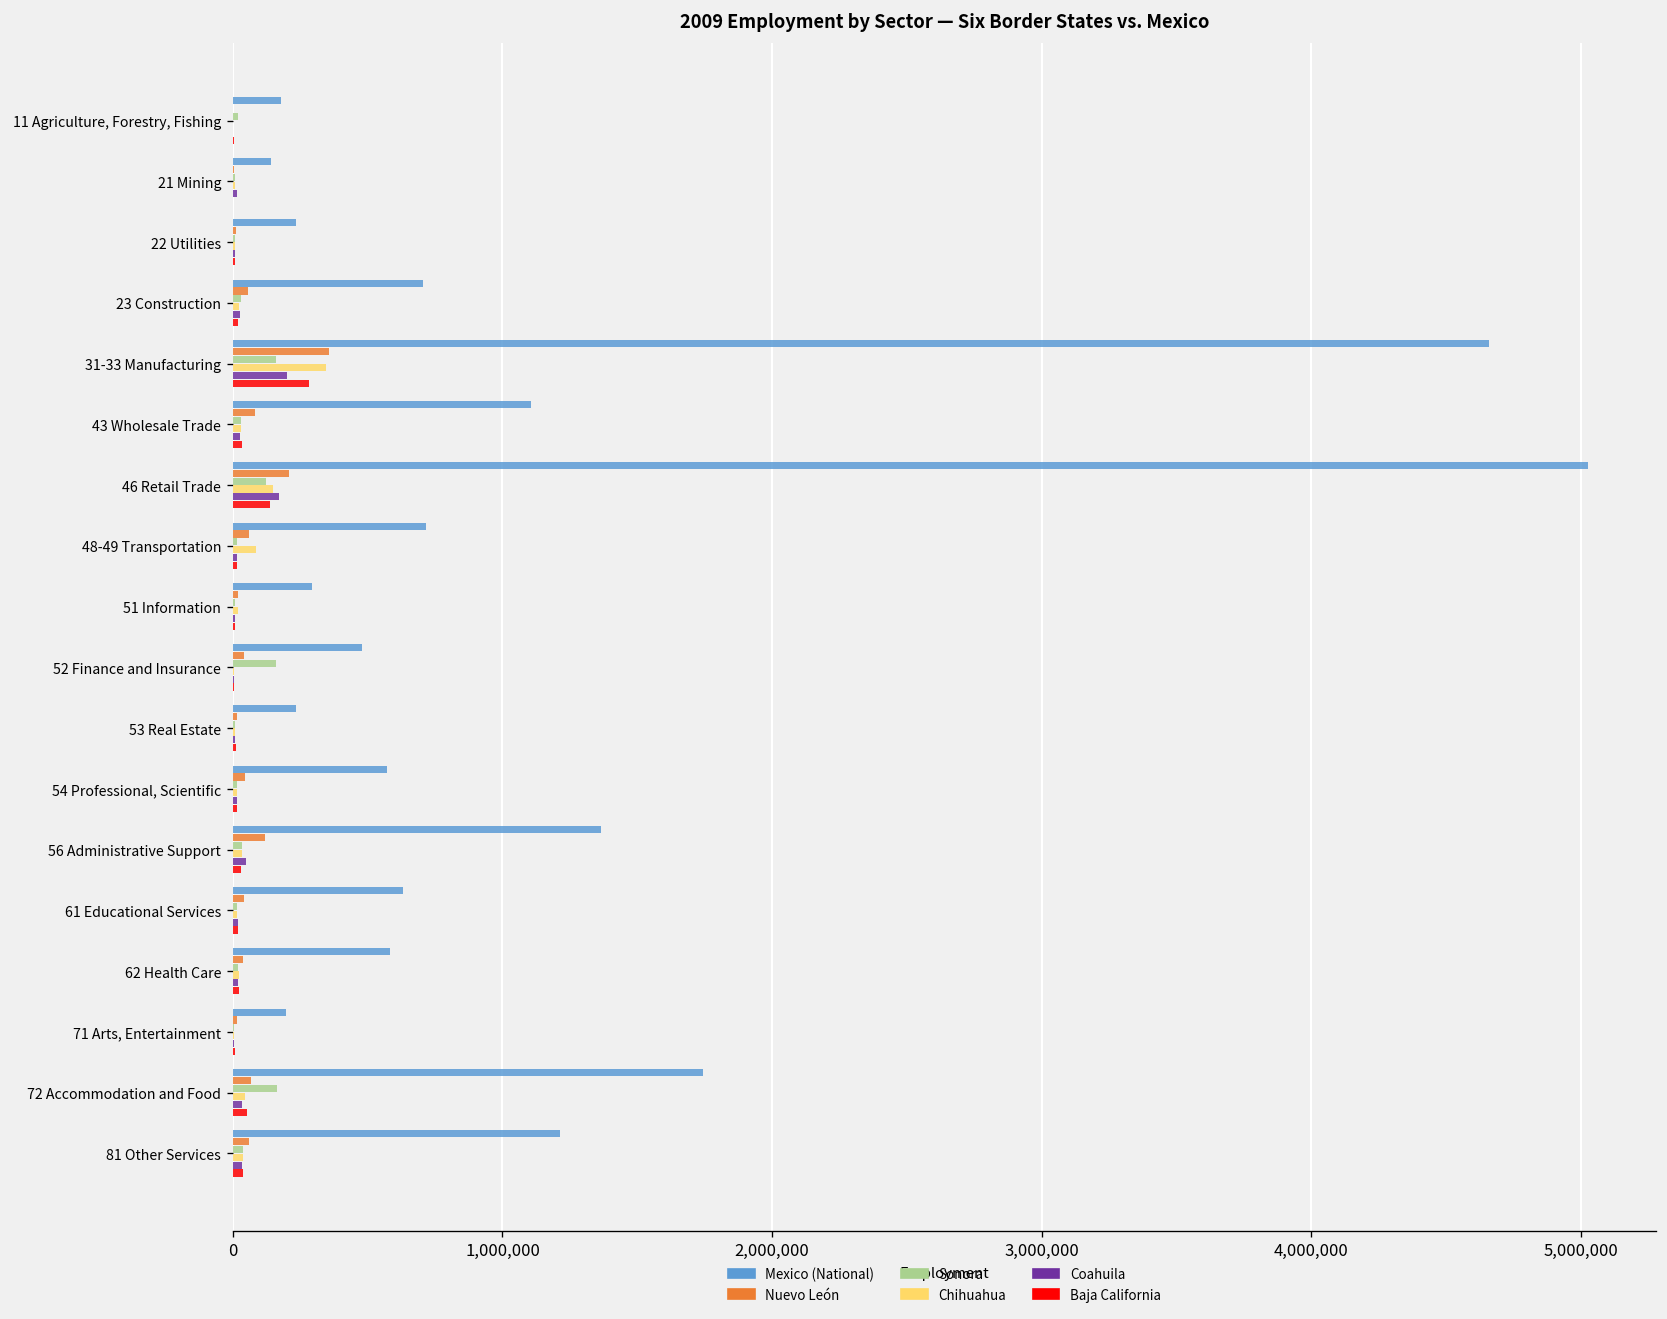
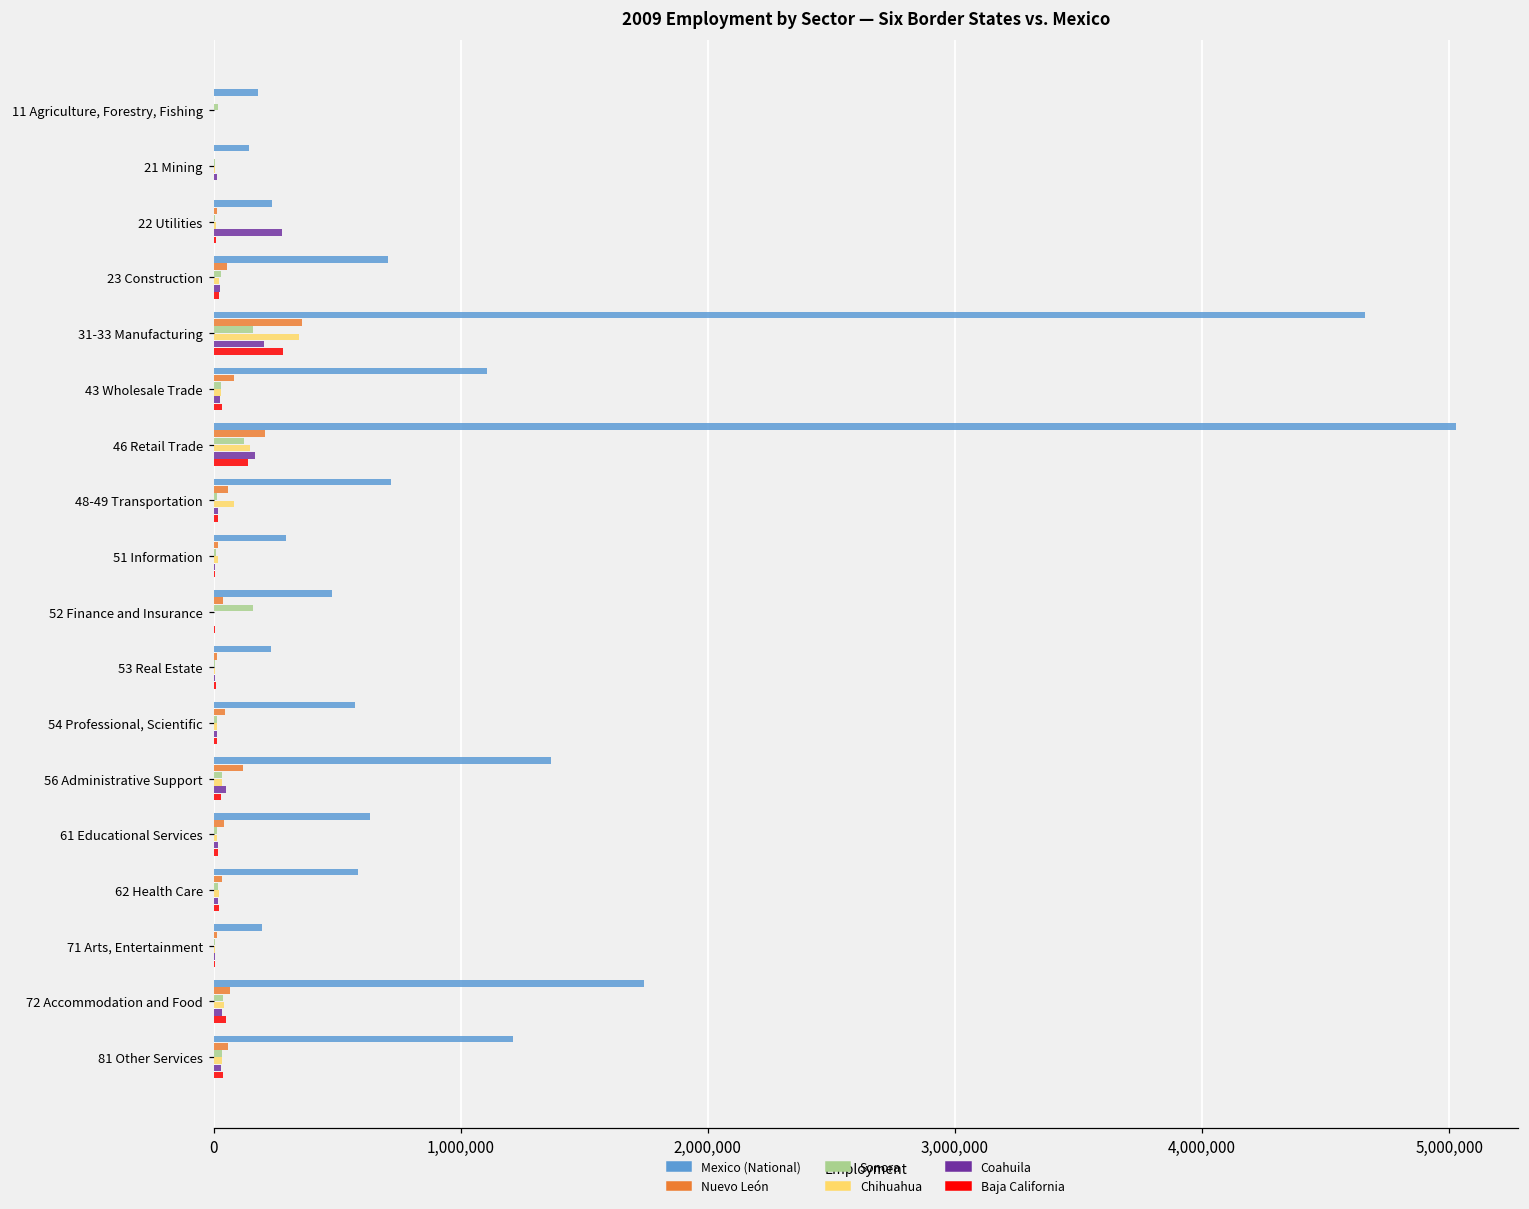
  {
    "Mexico (National)": {
      "11 Agriculture, Forestry, Fishing": "180,000",
      "21 Mining": "140,000",
      "22 Utilities": "240,000",
      "23 Construction": "700,000",
      "31-33 Manufacturing": "4,660,000",
      "43 Wholesale Trade": "1,110,000",
      "46 Retail Trade": "5,030,000",
      "48-49 Transportation": "720,000",
      "51 Information": "290,000",
      "52 Finance and Insurance": "480,000",
      "53 Real Estate": "230,000",
      "54 Professional, Scientific": "570,000",
      "56 Administrative Support": "1,370,000",
      "61 Educational Services": "630,000",
      "62 Health Care": "580,000",
      "71 Arts, Entertainment": "200,000",
      "72 Accommodation and Food": "1,740,000",
      "81 Other Services": "1,210,000"
    },
    "Nuevo León": {
      "22 Utilities": "10,000",
      "23 Construction": "50,000",
      "31-33 Manufacturing": "360,000",
      "43 Wholesale Trade": "80,000",
      "46 Retail Trade": "210,000",
      "48-49 Transportation": "60,000",
      "51 Information": "20,000",
      "52 Finance and Insurance": "40,000",
      "53 Real Estate": "10,000",
      "54 Professional, Scientific": "50,000",
      "56 Administrative Support": "120,000",
      "61 Educational Services": "40,000",
      "62 Health Care": "40,000",
      "71 Arts, Entertainment": "10,000",
      "72 Accommodation and Food": "70,000",
      "81 Other Services": "60,000"
    },
    "Sonora": {
      "11 Agriculture, Forestry, Fishing": "20,000",
      "23 Construction": "30,000",
      "31-33 Manufacturing": "160,000",
      "43 Wholesale Trade": "30,000",
      "46 Retail Trade": "120,000",
      "48-49 Transportation": "20,000",
      "52 Finance and Insurance": "160,000",
      "54 Professional, Scientific": "10,000",
      "56 Administrative Support": "30,000",
      "61 Educational Services": "10,000",
      "62 Health Care": "20,000",
-     "72 Accommodation and Food": "170,000",
+     "72 Accommodation and Food": "40,000",
      "81 Other Services": "40,000"
    },
    "Chihuahua": {
      "23 Construction": "20,000",
      "31-33 Manufacturing": "350,000",
      "43 Wholesale Trade": "30,000",
      "46 Retail Trade": "150,000",
      "48-49 Transportation": "80,000",
      "51 Information": "20,000",
      "54 Professional, Scientific": "10,000",
      "56 Administrative Support": "40,000",
      "61 Educational Services": "10,000",
      "62 Health Care": "20,000",
      "72 Accommodation and Food": "40,000",
      "81 Other Services": "40,000"
    },
    "Coahuila": {
      "21 Mining": "20,000",
-     "22 Utilities": "10,000",
+     "22 Utilities": "280,000",
      "23 Construction": "20,000",
      "31-33 Manufacturing": "200,000",
      "43 Wholesale Trade": "30,000",
      "46 Retail Trade": "170,000",
      "48-49 Transportation": "20,000",
      "54 Professional, Scientific": "10,000",
      "56 Administrative Support": "50,000",
      "61 Educational Services": "20,000",
      "62 Health Care": "20,000",
      "72 Accommodation and Food": "30,000",
      "81 Other Services": "30,000"
    },
    "Baja California": {
      "23 Construction": "20,000",
      "31-33 Manufacturing": "280,000",
      "43 Wholesale Trade": "30,000",
      "46 Retail Trade": "140,000",
      "48-49 Transportation": "20,000",
      "54 Professional, Scientific": "10,000",
      "56 Administrative Support": "30,000",
      "61 Educational Services": "20,000",
      "62 Health Care": "20,000",
      "72 Accommodation and Food": "50,000",
      "81 Other Services": "40,000"
    }
  }
